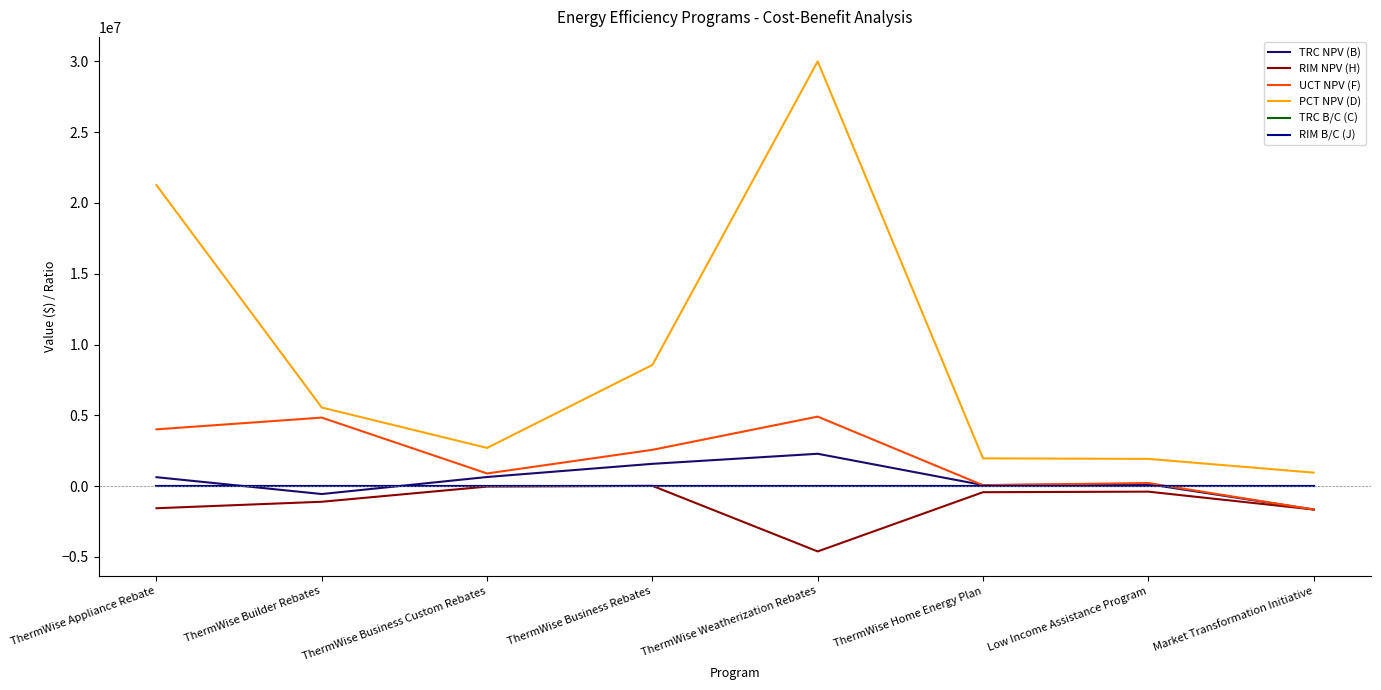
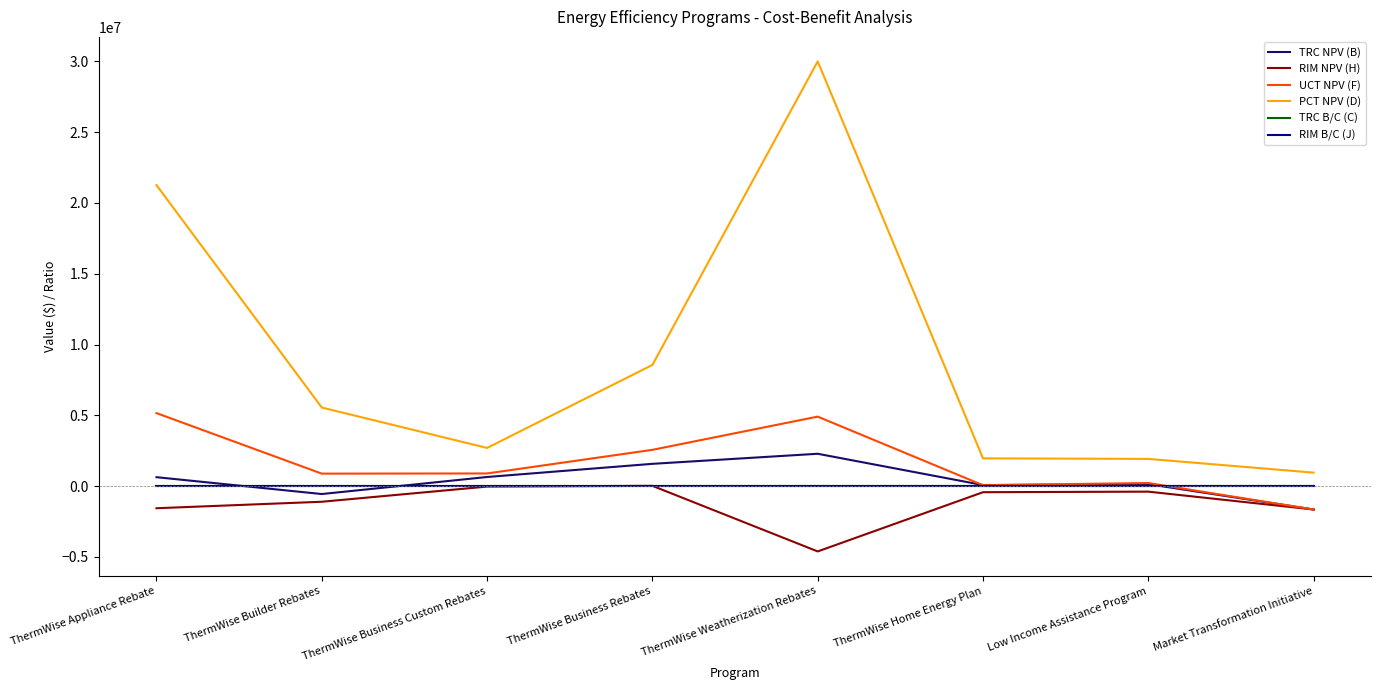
  {
    "RIM NPV (H)": {
      "ThermWise Appliance Rebate": -1600000,
      "ThermWise Builder Rebates": -1100000,
      "ThermWise Weatherization Rebates": -4600000,
      "ThermWise Home Energy Plan": -400000,
      "Low Income Assistance Program": -400000
    },
    "UCT NPV (F)": {
-     "ThermWise Appliance Rebate": 4000000,
-     "ThermWise Builder Rebates": 4800000,
+     "ThermWise Appliance Rebate": 5200000,
+     "ThermWise Builder Rebates": 900000,
      "ThermWise Business Custom Rebates": 900000,
      "ThermWise Business Rebates": 2600000,
      "ThermWise Weatherization Rebates": 4900000
    },
    "PCT NPV (D)": {
      "ThermWise Appliance Rebate": 21300000,
      "ThermWise Builder Rebates": 5600000,
      "ThermWise Business Custom Rebates": 2700000,
      "ThermWise Business Rebates": 8600000,
      "ThermWise Weatherization Rebates": 30000000,
      "ThermWise Home Energy Plan": 2000000,
      "Low Income Assistance Program": 1900000,
      "Market Transformation Initiative": 1000000
    }
  }
